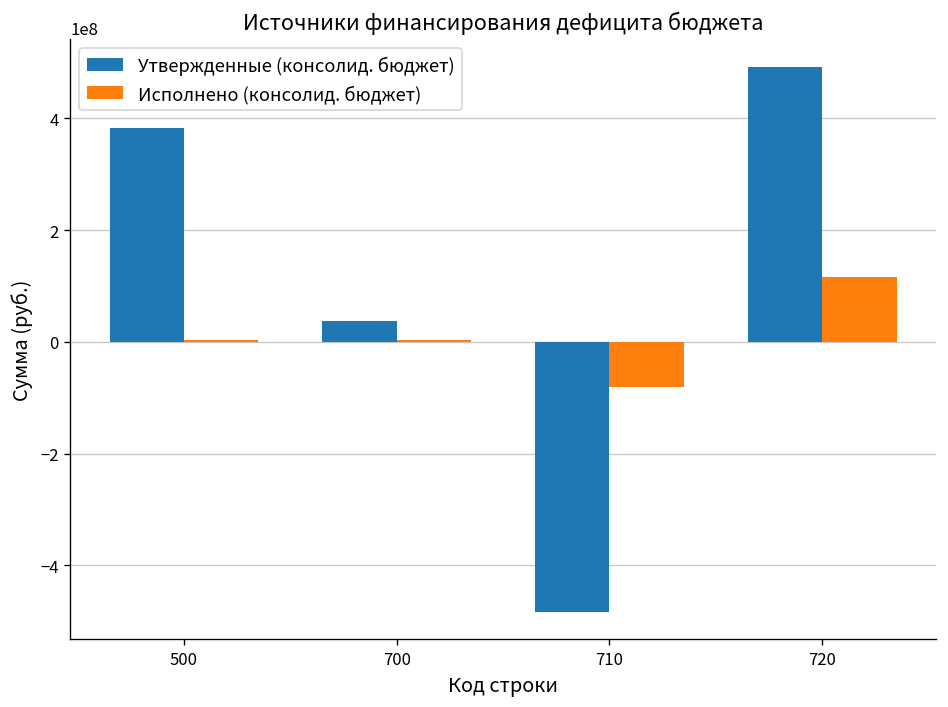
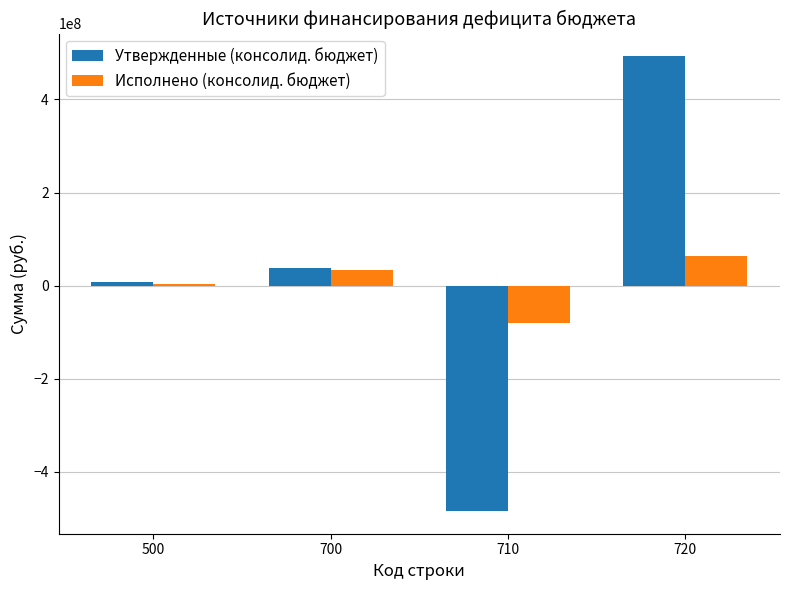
  {
    "Утвержденные (консолид. бюджет)": {
-     "500": 380000000,
+     "500": 10000000,
      "700": 40000000,
      "710": -480000000,
      "720": 490000000
    },
    "Исполнено (консолид. бюджет)": {
-     "700": 0,
+     "700": 30000000,
      "710": -80000000,
-     "720": 120000000
+     "720": 60000000
    }
  }
